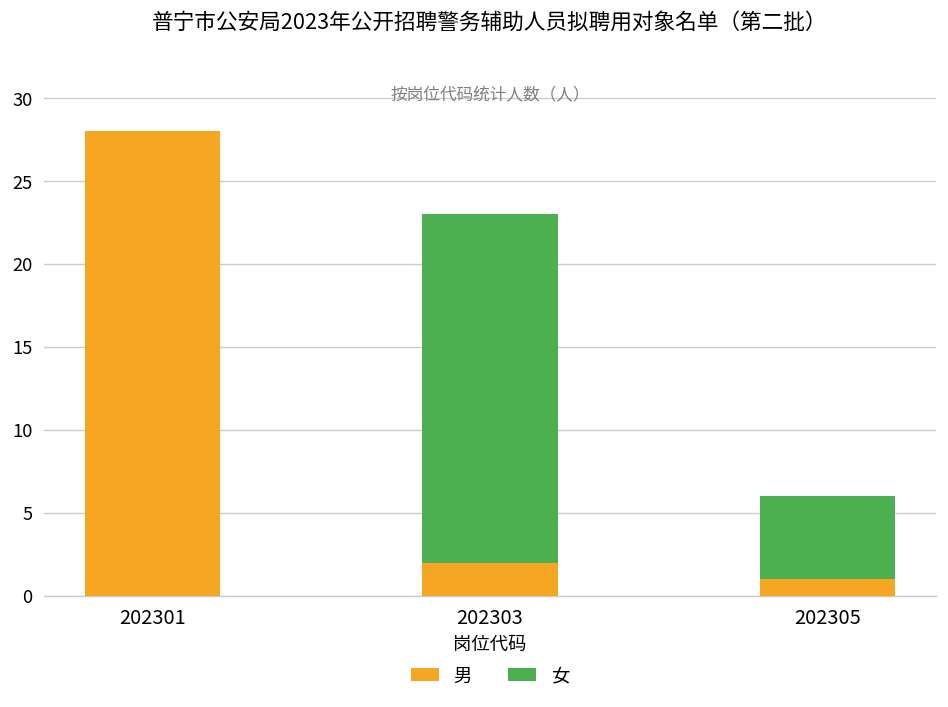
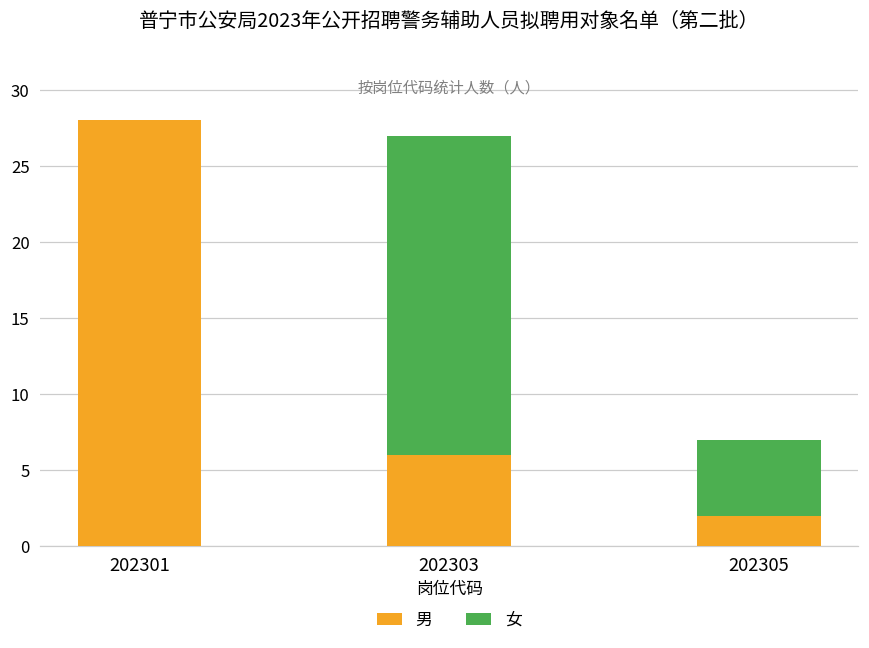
  {
    "男": {
      "202301": 28,
-     "202303": 2,
-     "202305": 1
+     "202303": 6,
+     "202305": 2
    },
    "女": {
      "202301": 0,
      "202303": 21,
      "202305": 5
    }
  }
